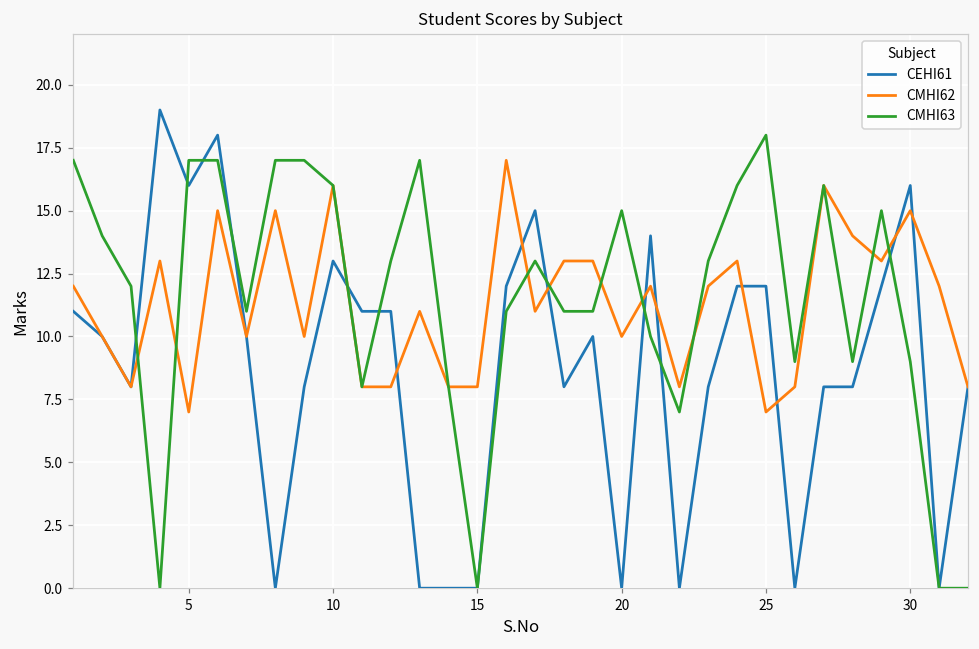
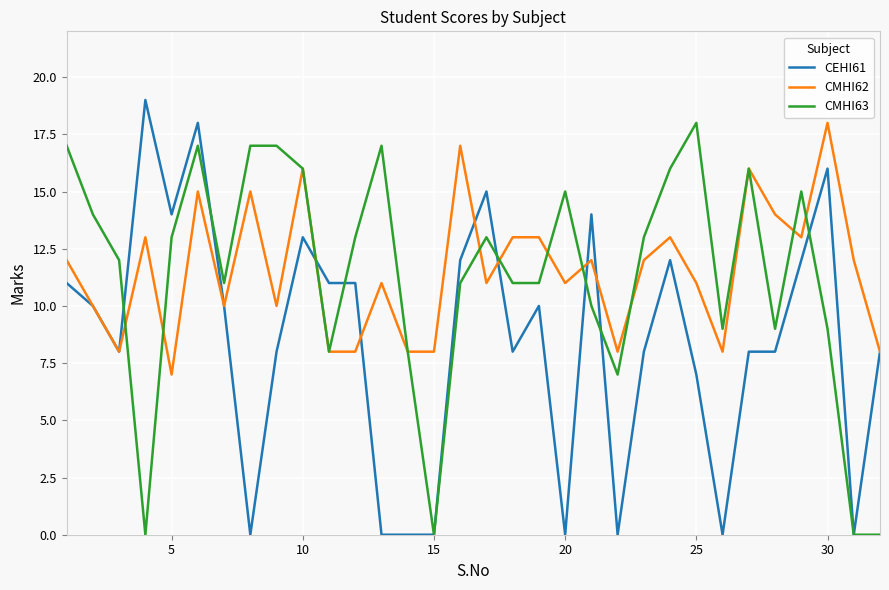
  {
    "CEHI61": {
-     "5": 16,
+     "5": 14,
      "10": 13,
      "20": 0,
-     "25": 12,
+     "25": 7,
      "30": 16
    },
    "CMHI62": {
      "5": 7,
      "15": 8,
-     "20": 10,
-     "25": 7,
-     "30": 15
+     "20": 11,
+     "25": 11,
+     "30": 18
    },
    "CMHI63": {
-     "5": 17,
+     "5": 13,
      "20": 15,
      "25": 18,
      "30": 9
    }
  }
